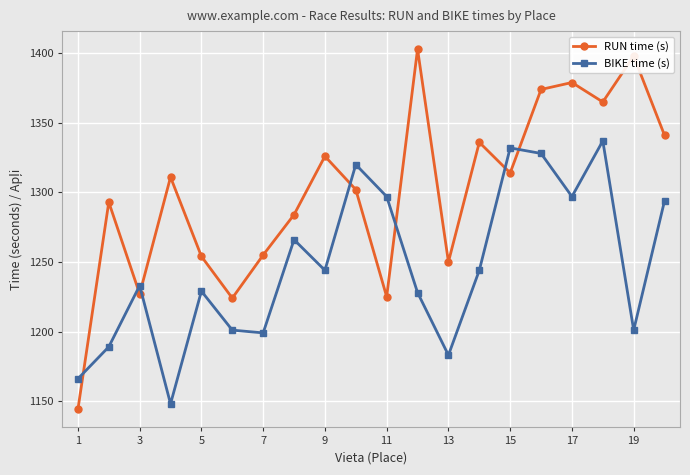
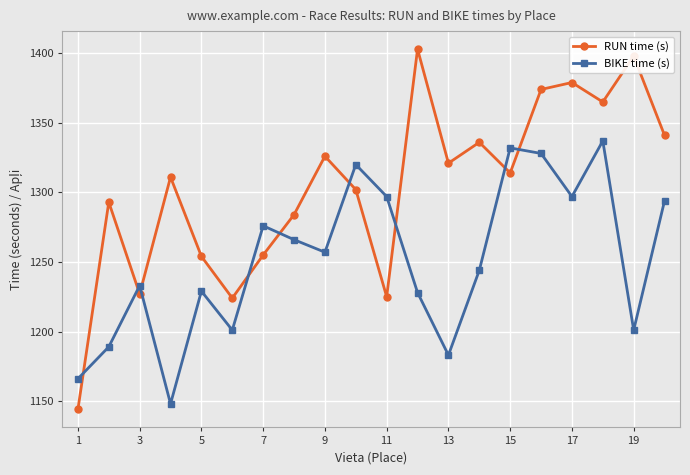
  {
    "RUN time (s)": {
      "1": 1144,
      "3": 1227,
      "5": 1254,
      "7": 1255,
      "9": 1326,
      "11": 1225,
-     "13": 1250,
+     "13": 1321,
      "15": 1314,
      "17": 1379
    },
    "BIKE time (s)": {
      "1": 1166,
      "3": 1233,
      "5": 1229,
-     "7": 1199,
-     "9": 1244,
+     "7": 1276,
+     "9": 1257,
      "11": 1297,
      "13": 1183,
      "15": 1332,
      "17": 1297,
      "19": 1201
    }
  }
